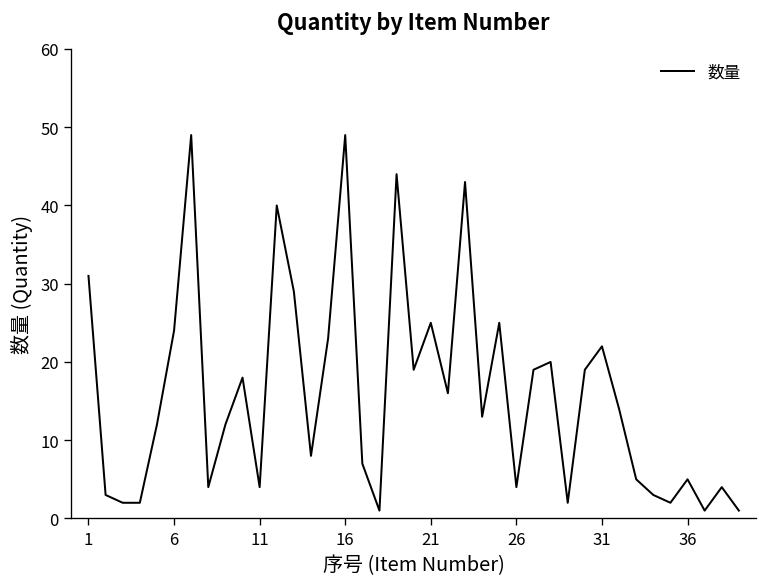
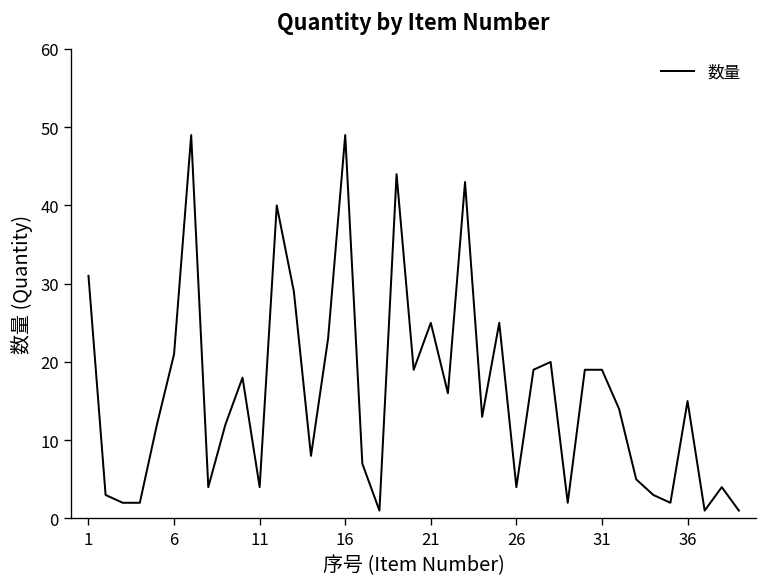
  {
    "1": 31,
-   "6": 24,
+   "6": 21,
    "11": 4,
    "16": 49,
    "21": 25,
    "26": 4,
-   "31": 22,
-   "36": 5
+   "31": 19,
+   "36": 15
  }
